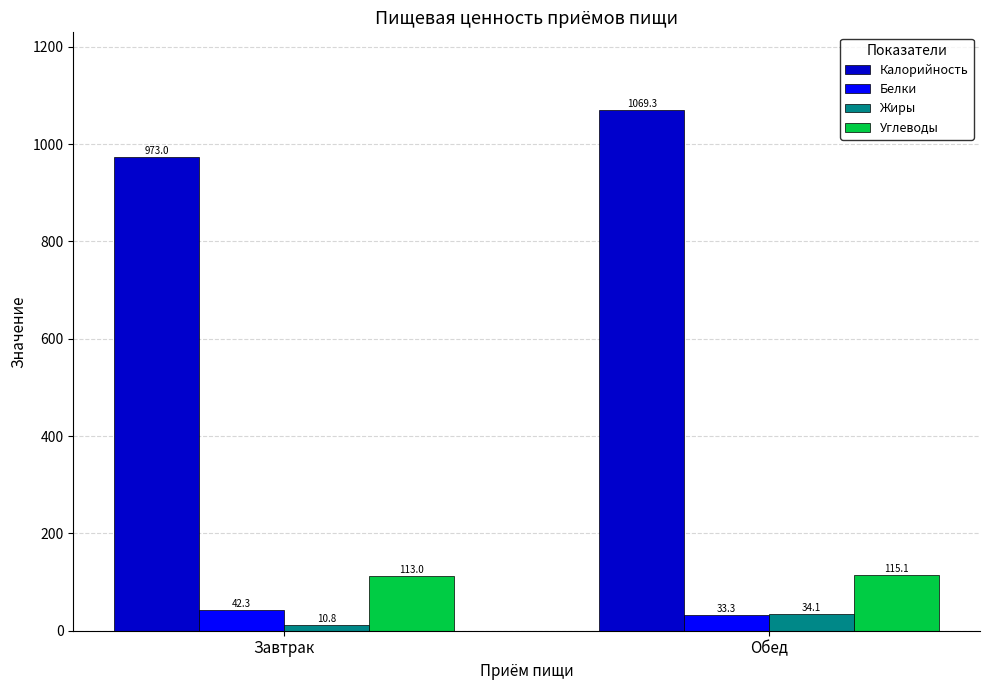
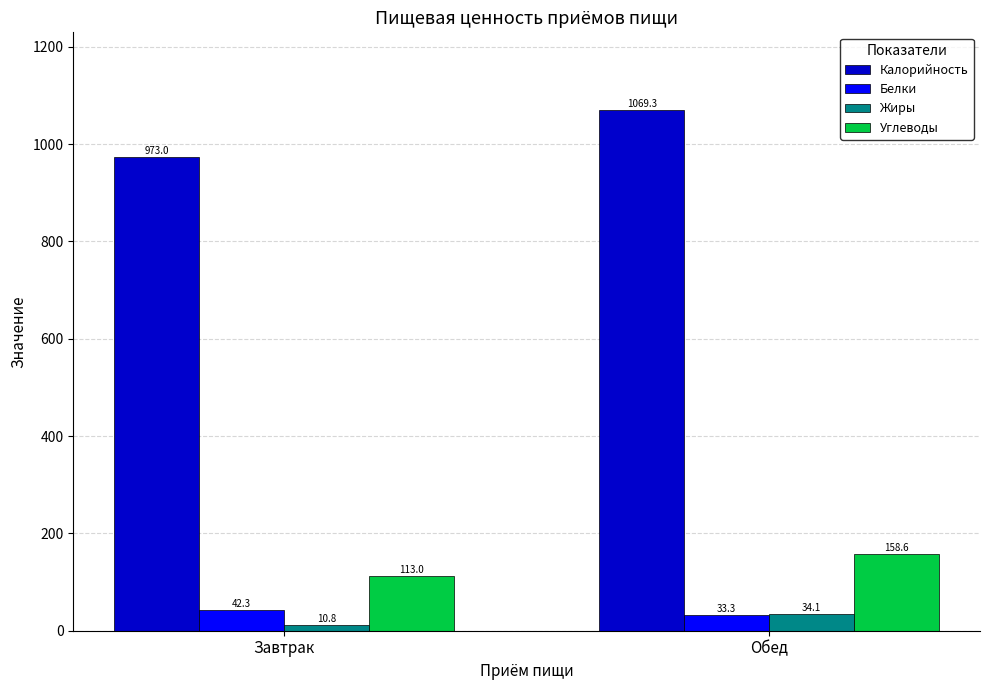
  {
    "Жиры": {
      "Завтрак": 10.8,
      "Обед": 34.1
    },
    "Углеводы": {
      "Завтрак": 113.0,
-     "Обед": 115.1
+     "Обед": 158.6
    }
  }
